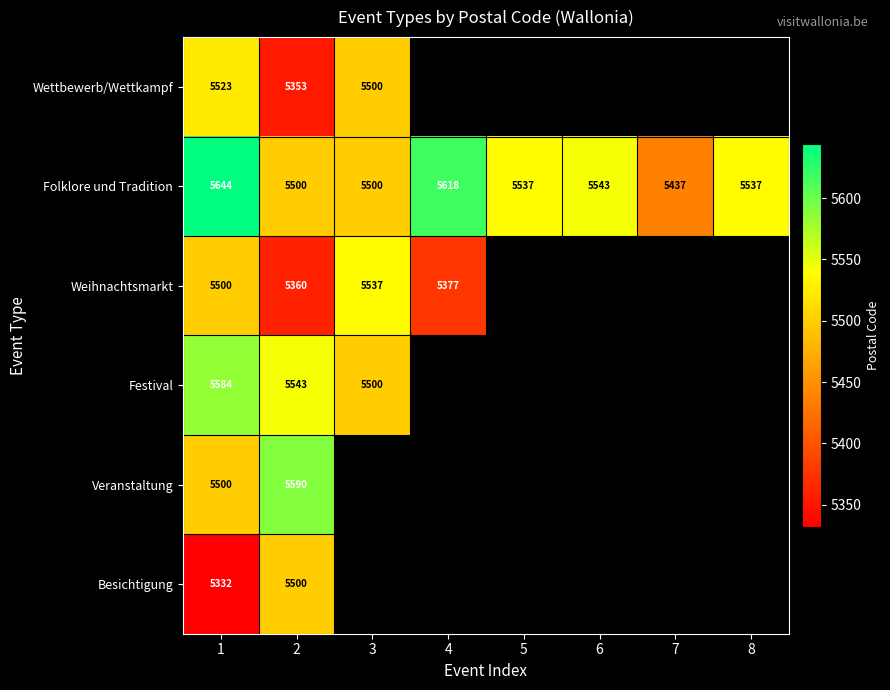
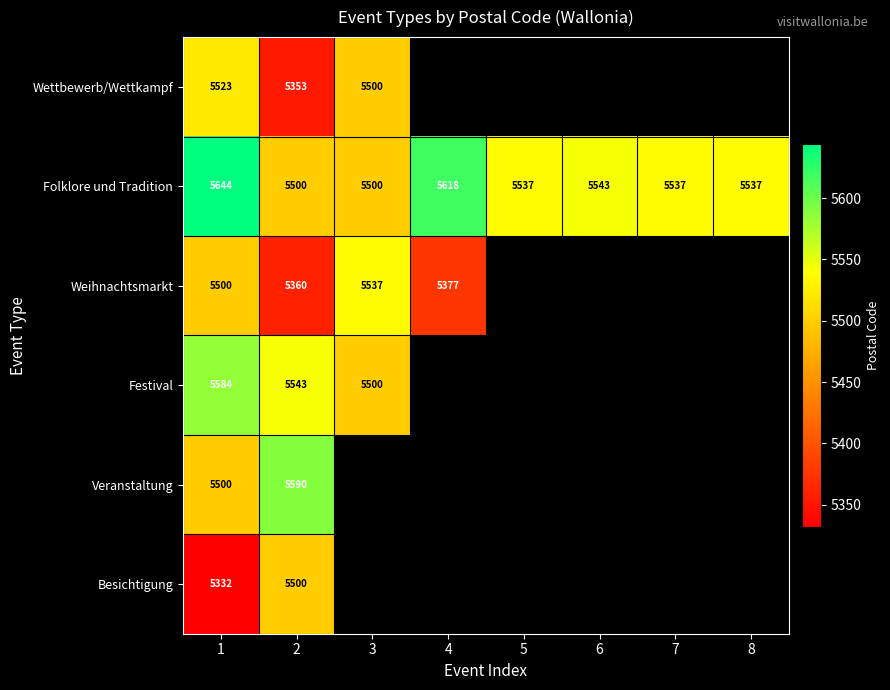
  {
    "Wettbewerb/Wettkampf": {
      "1": 5523,
      "2": 5353,
      "3": 5500
    },
    "Folklore und Tradition": {
      "1": 5644,
      "2": 5500,
      "3": 5500,
      "4": 5618,
      "5": 5537,
      "6": 5543,
-     "7": 5437,
+     "7": 5537,
      "8": 5537
    },
    "Weihnachtsmarkt": {
      "1": 5500,
      "2": 5360,
      "3": 5537,
      "4": 5377
    },
    "Festival": {
      "1": 5584,
      "2": 5543,
      "3": 5500
    },
    "Veranstaltung": {
      "1": 5500,
      "2": 5590
    },
    "Besichtigung": {
      "1": 5332,
      "2": 5500
    }
  }
